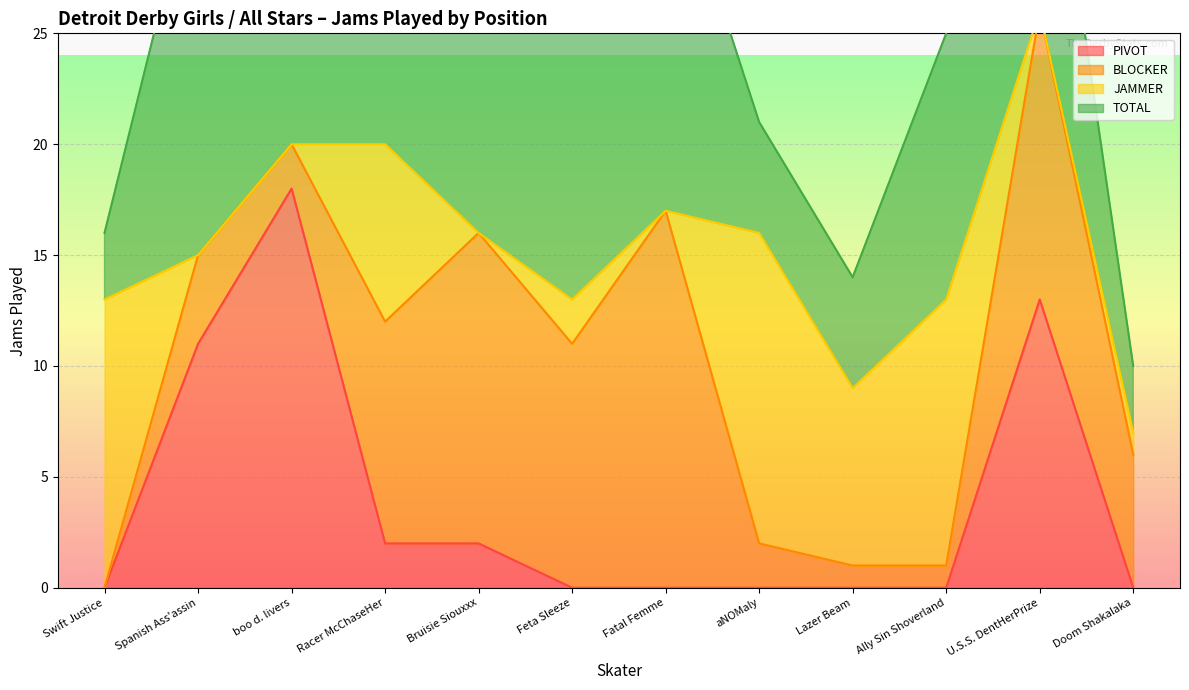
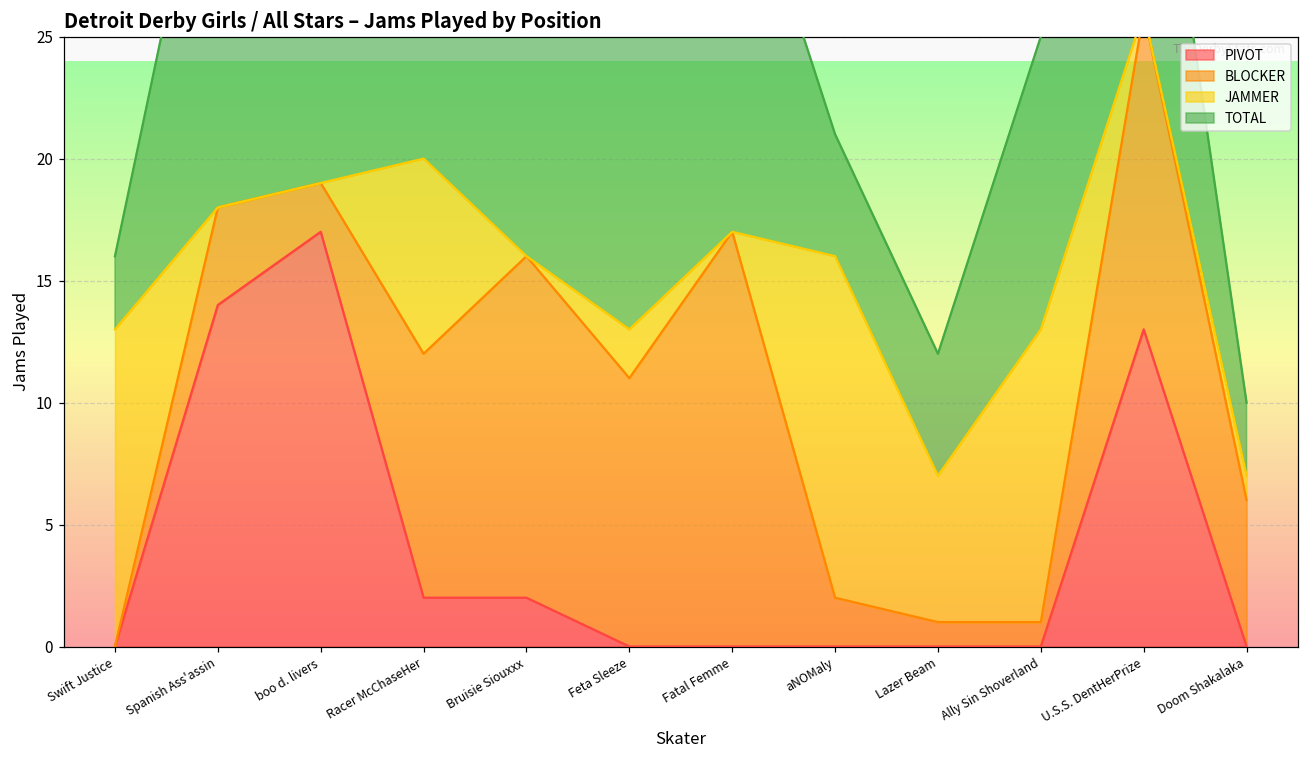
  {
    "PIVOT": {
-     "Spanish Ass'assin": 11,
-     "boo d. livers": 18,
+     "Spanish Ass'assin": 14,
+     "boo d. livers": 17,
      "Racer McChaseHer": 2,
      "Bruisie Siouxxx": 2,
      "Feta Sleeze": 0,
      "Fatal Femme": 0,
      "aNOMaly": 0,
      "Lazer Beam": 0,
      "Ally Sin Shoverland": 0,
      "U.S.S. DentHerPrize": 13,
      "Doom Shakalaka": 0
    },
    "BLOCKER": {
      "Racer McChaseHer": 10,
      "Feta Sleeze": 11,
      "aNOMaly": 2,
      "Lazer Beam": 1,
      "Ally Sin Shoverland": 1,
      "Doom Shakalaka": 6
    },
    "JAMMER": {
      "Swift Justice": 13,
      "Racer McChaseHer": 8,
      "Feta Sleeze": 2,
      "aNOMaly": 14,
-     "Lazer Beam": 8,
+     "Lazer Beam": 6,
      "Ally Sin Shoverland": 12,
      "Doom Shakalaka": 1
    },
    "TOTAL": {
      "Swift Justice": 3,
      "aNOMaly": 5,
      "Lazer Beam": 5,
      "Ally Sin Shoverland": 12,
      "Doom Shakalaka": 3
    }
  }
